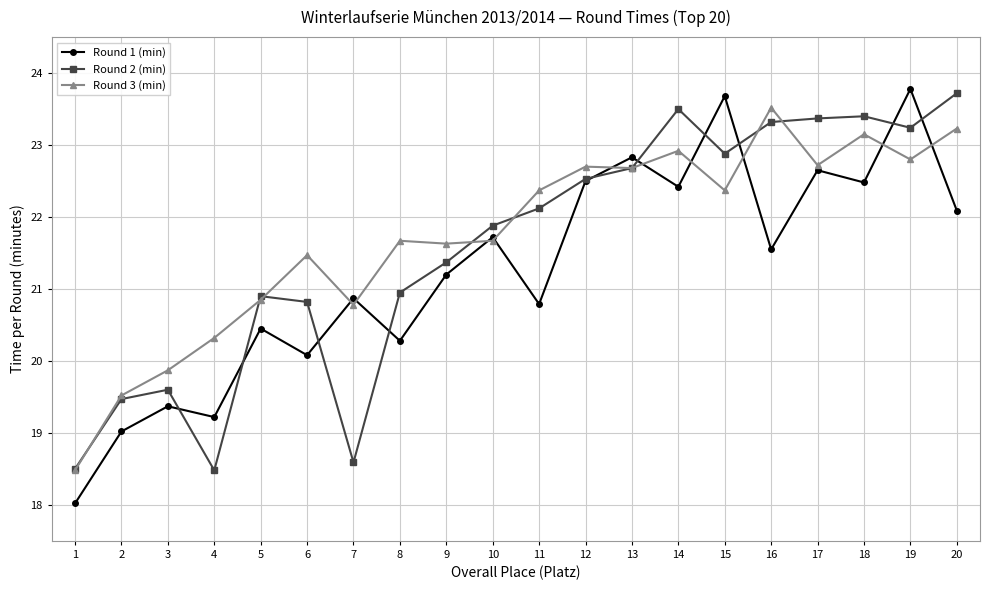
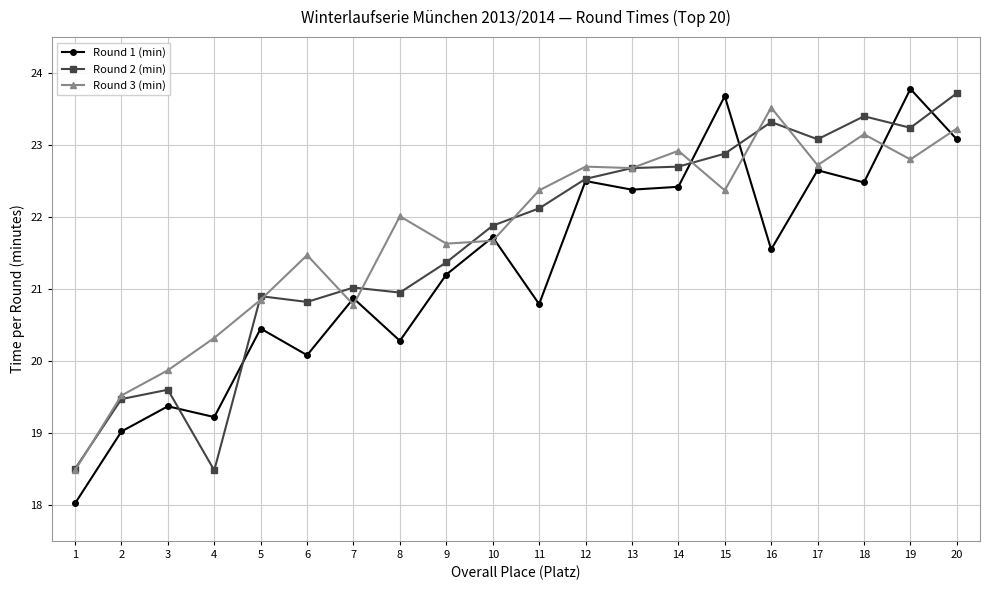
  {
    "Round 1 (min)": {
      "1": 18.0,
      "2": 19.0,
      "3": 19.4,
      "4": 19.2,
      "5": 20.5,
      "6": 20.1,
      "7": 20.9,
      "8": 20.3,
      "9": 21.2,
      "10": 21.7,
      "11": 20.8,
-     "13": 22.8,
+     "13": 22.4,
      "14": 22.4,
      "15": 23.7,
      "16": 21.6,
      "17": 22.7,
      "18": 22.5,
      "19": 23.8,
-     "20": 22.1
+     "20": 23.1
    },
    "Round 2 (min)": {
      "2": 19.5,
      "3": 19.6,
      "4": 18.5,
      "5": 20.9,
      "6": 20.8,
-     "7": 18.6,
+     "7": 21.0,
      "8": 21.0,
      "9": 21.4,
      "10": 21.9,
      "11": 22.1,
-     "14": 23.5,
+     "14": 22.7,
      "15": 22.9,
      "16": 23.3,
-     "17": 23.4,
+     "17": 23.1,
      "18": 23.4,
      "19": 23.2,
      "20": 23.7
    },
    "Round 3 (min)": {
      "2": 19.5,
      "3": 19.9,
      "4": 20.3,
      "5": 20.9,
      "6": 21.5,
      "7": 20.8,
-     "8": 21.7,
+     "8": 22.0,
      "9": 21.6,
      "10": 21.7,
      "11": 22.4,
      "12": 22.7,
      "14": 22.9,
      "15": 22.4,
      "16": 23.5,
      "17": 22.7,
      "18": 23.2,
      "19": 22.8,
      "20": 23.2
    }
  }
